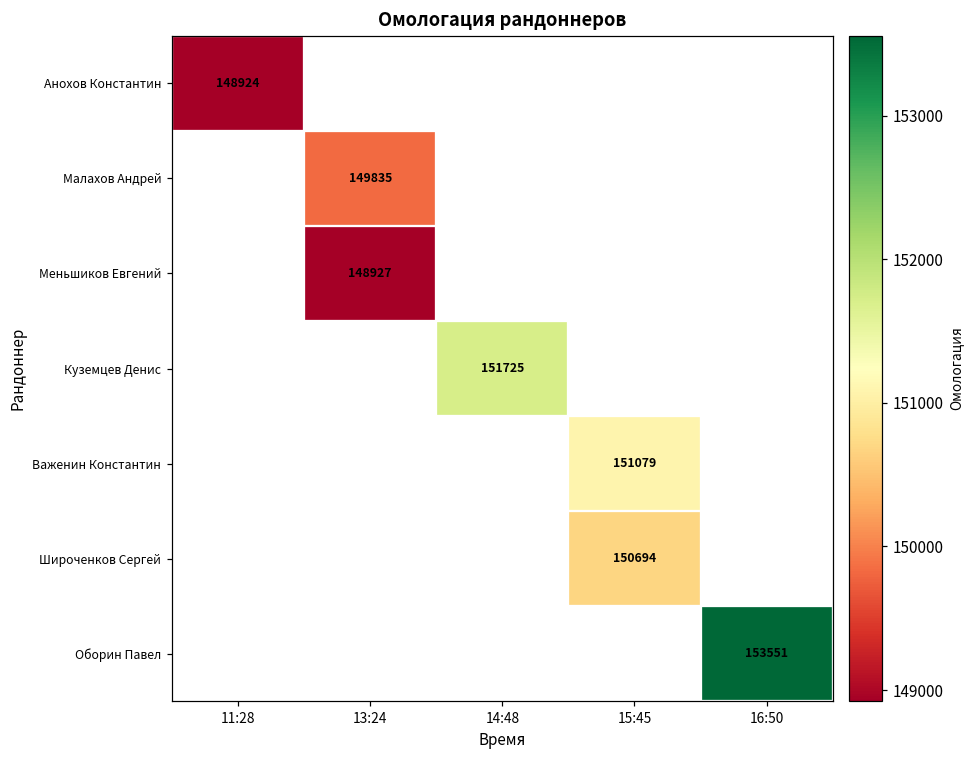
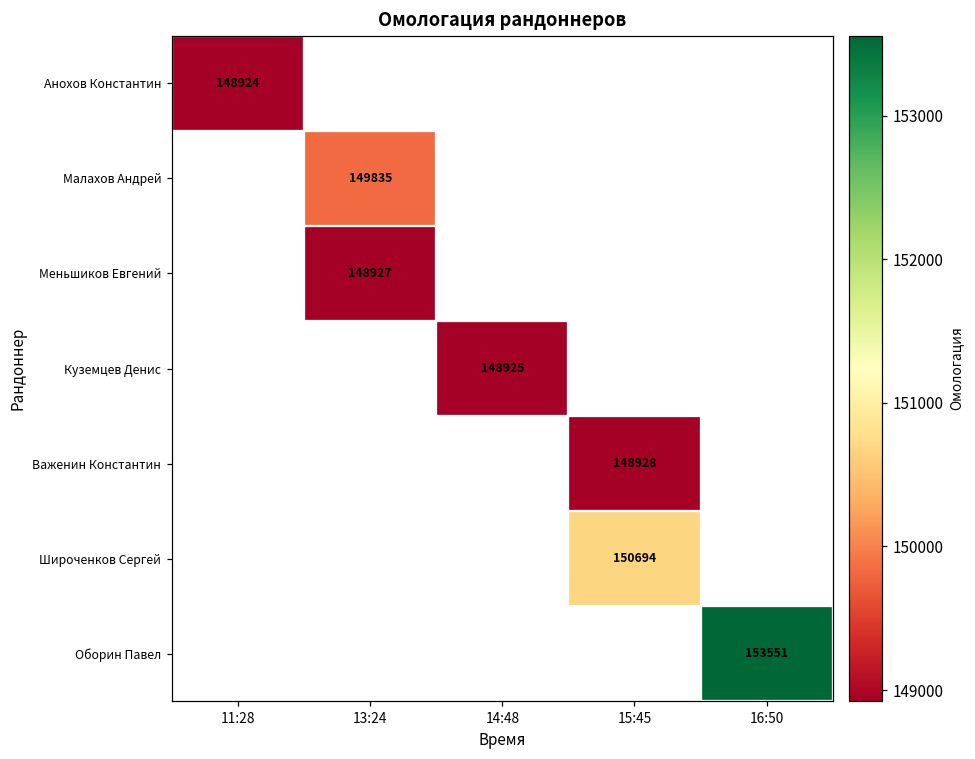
  {
    "Анохов Константин": {
      "11:28": 148924
    },
    "Малахов Андрей": {
      "13:24": 149835
    },
    "Меньшиков Евгений": {
      "13:24": 148927
    },
    "Куземцев Денис": {
-     "14:48": 151725
+     "14:48": 148925
    },
    "Важенин Константин": {
-     "15:45": 151079
+     "15:45": 148928
    },
    "Широченков Сергей": {
      "15:45": 150694
    },
    "Оборин Павел": {
      "16:50": 153551
    }
  }
